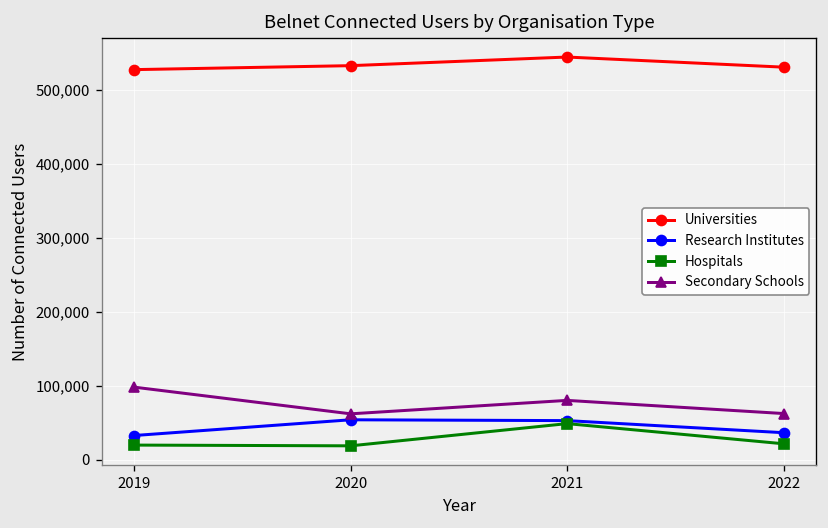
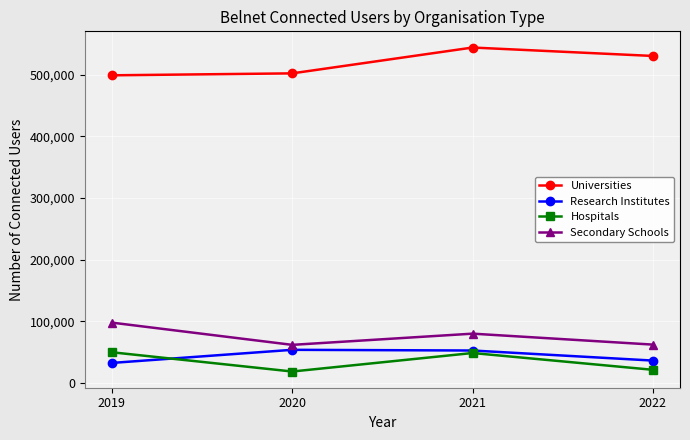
  {
    "Universities": {
-     "2019": "530,000",
-     "2020": "530,000",
+     "2019": "500,000",
+     "2020": "500,000",
      "2021": "540,000",
      "2022": "530,000"
    },
    "Research Institutes": {
      "2019": "30,000",
      "2020": "50,000",
      "2022": "40,000"
    },
    "Hospitals": {
-     "2019": "20,000",
+     "2019": "50,000",
      "2020": "20,000",
      "2022": "20,000"
    },
    "Secondary Schools": {
      "2019": "100,000",
      "2020": "60,000",
      "2021": "80,000",
      "2022": "60,000"
    }
  }
